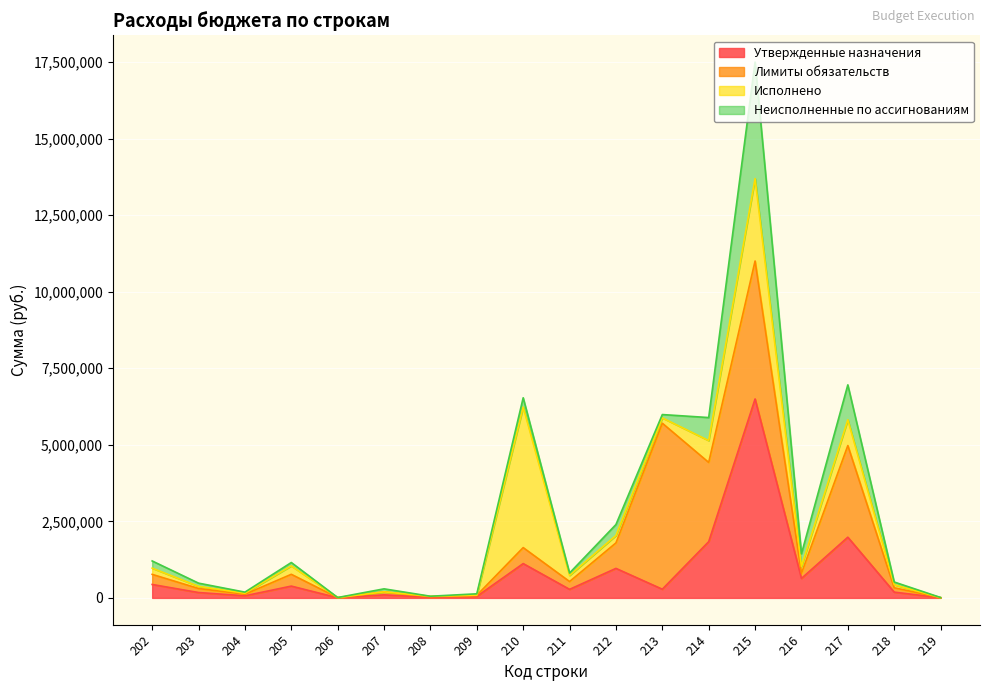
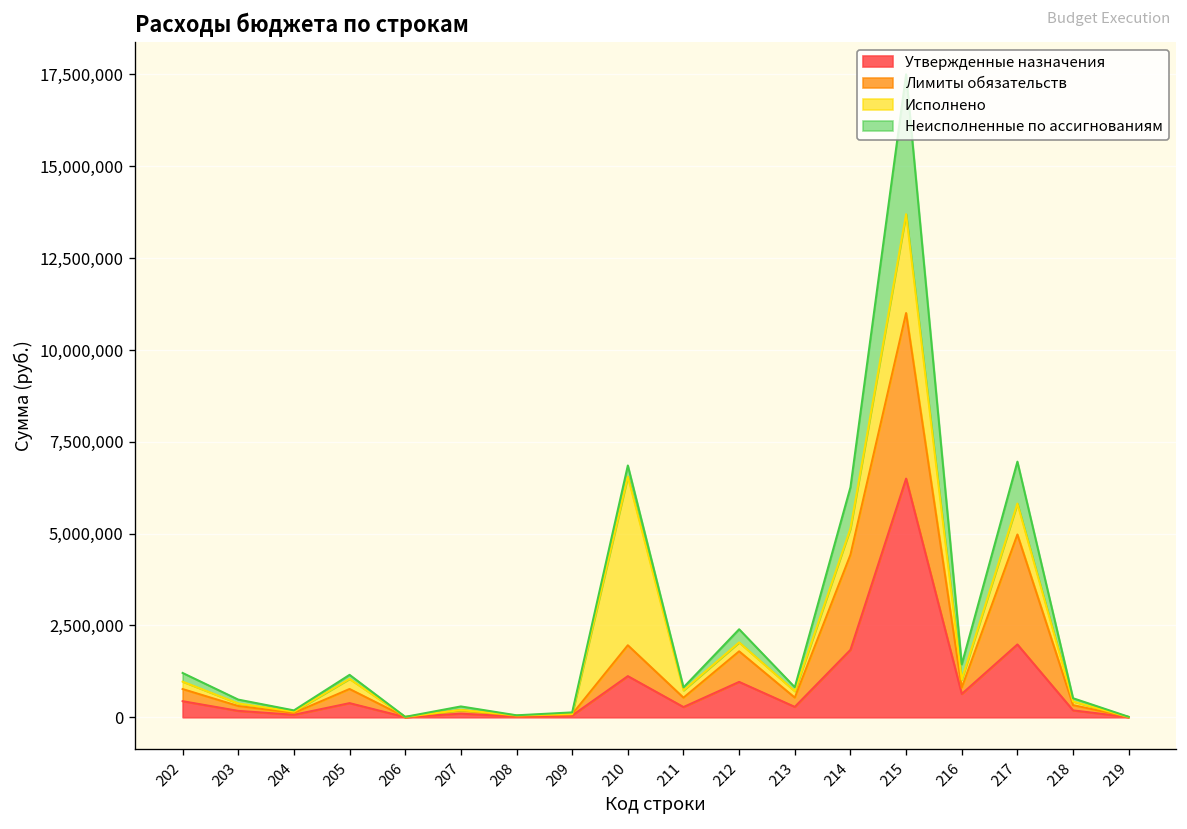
  {
    "Утвержденные назначения": {
      "202": "400,000",
      "203": "200,000",
      "205": "400,000",
      "207": "100,000",
      "210": "1,100,000",
      "211": "300,000",
      "212": "1,000,000",
      "213": "300,000",
      "214": "1,800,000",
      "215": "6,500,000",
      "216": "600,000",
      "217": "2,000,000",
      "218": "200,000"
    },
    "Лимиты обязательств": {
      "202": "300,000",
      "205": "400,000",
-     "210": "500,000",
+     "210": "800,000",
      "211": "300,000",
      "212": "800,000",
-     "213": "5,400,000",
+     "213": "300,000",
      "214": "2,600,000",
      "215": "4,500,000",
      "216": "200,000",
      "217": "3,000,000",
      "218": "100,000"
    },
    "Исполнено": {
      "202": "200,000",
      "205": "300,000",
      "210": "4,600,000",
      "212": "200,000",
      "213": "200,000",
      "214": "700,000",
      "215": "2,700,000",
      "216": "200,000",
      "217": "800,000",
      "218": "100,000"
    },
    "Неисполненные по ассигнованиям": {
      "202": "200,000",
      "203": "100,000",
      "205": "100,000",
      "207": "100,000",
      "210": "300,000",
      "212": "400,000",
      "213": "100,000",
-     "214": "800,000",
+     "214": "1,100,000",
      "216": "400,000",
      "217": "1,100,000",
      "218": "100,000"
    }
  }
